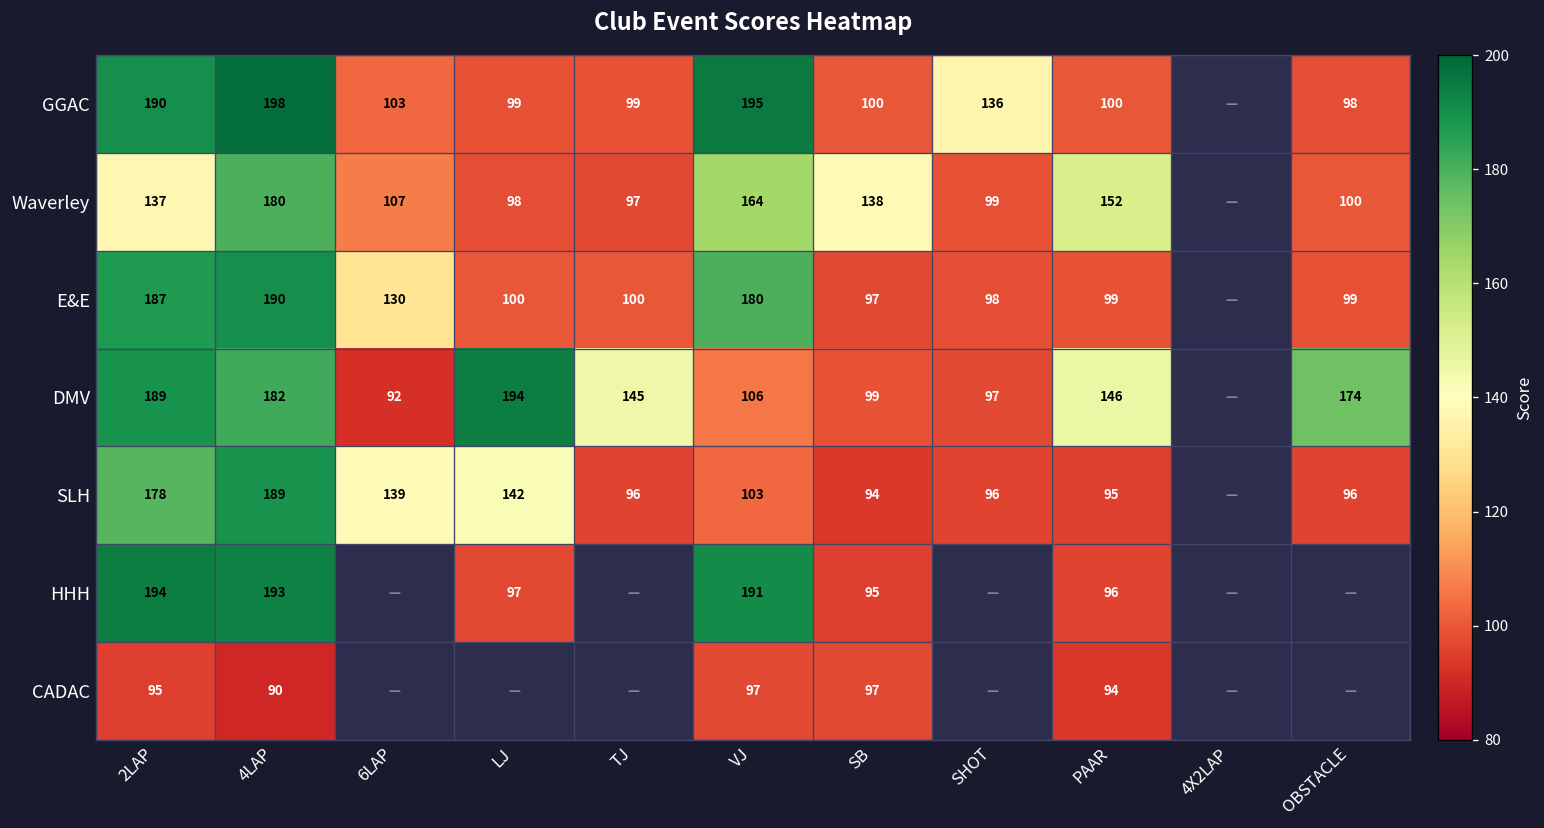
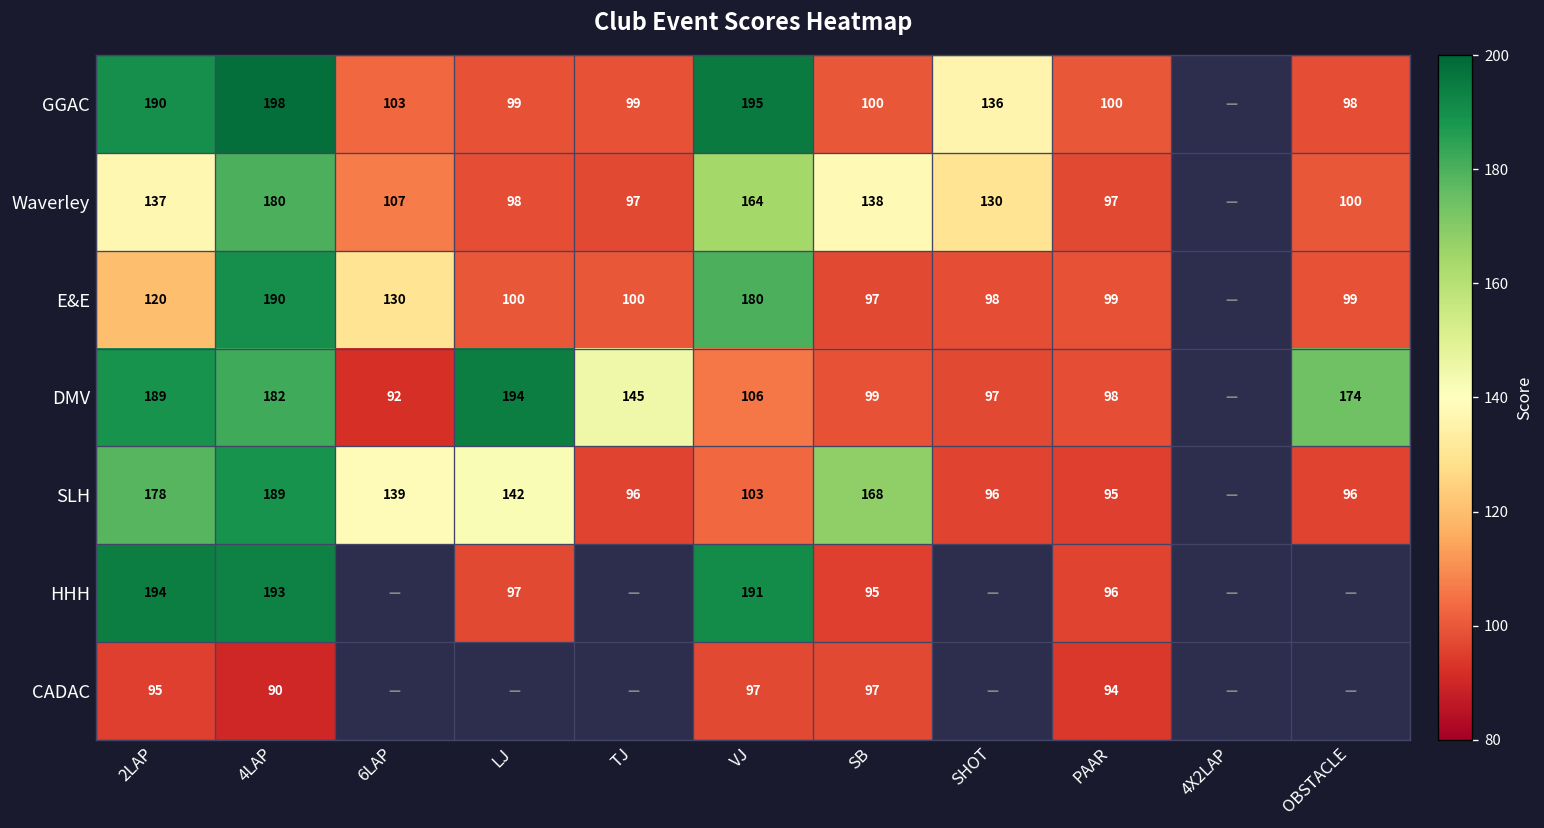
  {
    "GGAC": {
      "2LAP": 190,
      "4LAP": 198,
      "6LAP": 103,
      "LJ": 99,
      "TJ": 99,
      "VJ": 195,
      "SB": 100,
      "SHOT": 136,
      "PAAR": 100,
      "OBSTACLE": 98
    },
    "Waverley": {
      "2LAP": 137,
      "4LAP": 180,
      "6LAP": 107,
      "LJ": 98,
      "TJ": 97,
      "VJ": 164,
      "SB": 138,
-     "SHOT": 99,
-     "PAAR": 152,
+     "SHOT": 130,
+     "PAAR": 97,
      "OBSTACLE": 100
    },
    "E&E": {
-     "2LAP": 187,
+     "2LAP": 120,
      "4LAP": 190,
      "6LAP": 130,
      "LJ": 100,
      "TJ": 100,
      "VJ": 180,
      "SB": 97,
      "SHOT": 98,
      "PAAR": 99,
      "OBSTACLE": 99
    },
    "DMV": {
      "2LAP": 189,
      "4LAP": 182,
      "6LAP": 92,
      "LJ": 194,
      "TJ": 145,
      "VJ": 106,
      "SB": 99,
      "SHOT": 97,
-     "PAAR": 146,
+     "PAAR": 98,
      "OBSTACLE": 174
    },
    "SLH": {
      "2LAP": 178,
      "4LAP": 189,
      "6LAP": 139,
      "LJ": 142,
      "TJ": 96,
      "VJ": 103,
-     "SB": 94,
+     "SB": 168,
      "SHOT": 96,
      "PAAR": 95,
      "OBSTACLE": 96
    },
    "HHH": {
      "2LAP": 194,
      "4LAP": 193,
      "LJ": 97,
      "VJ": 191,
      "SB": 95,
      "PAAR": 96
    },
    "CADAC": {
      "2LAP": 95,
      "4LAP": 90,
      "VJ": 97,
      "SB": 97,
      "PAAR": 94
    }
  }
